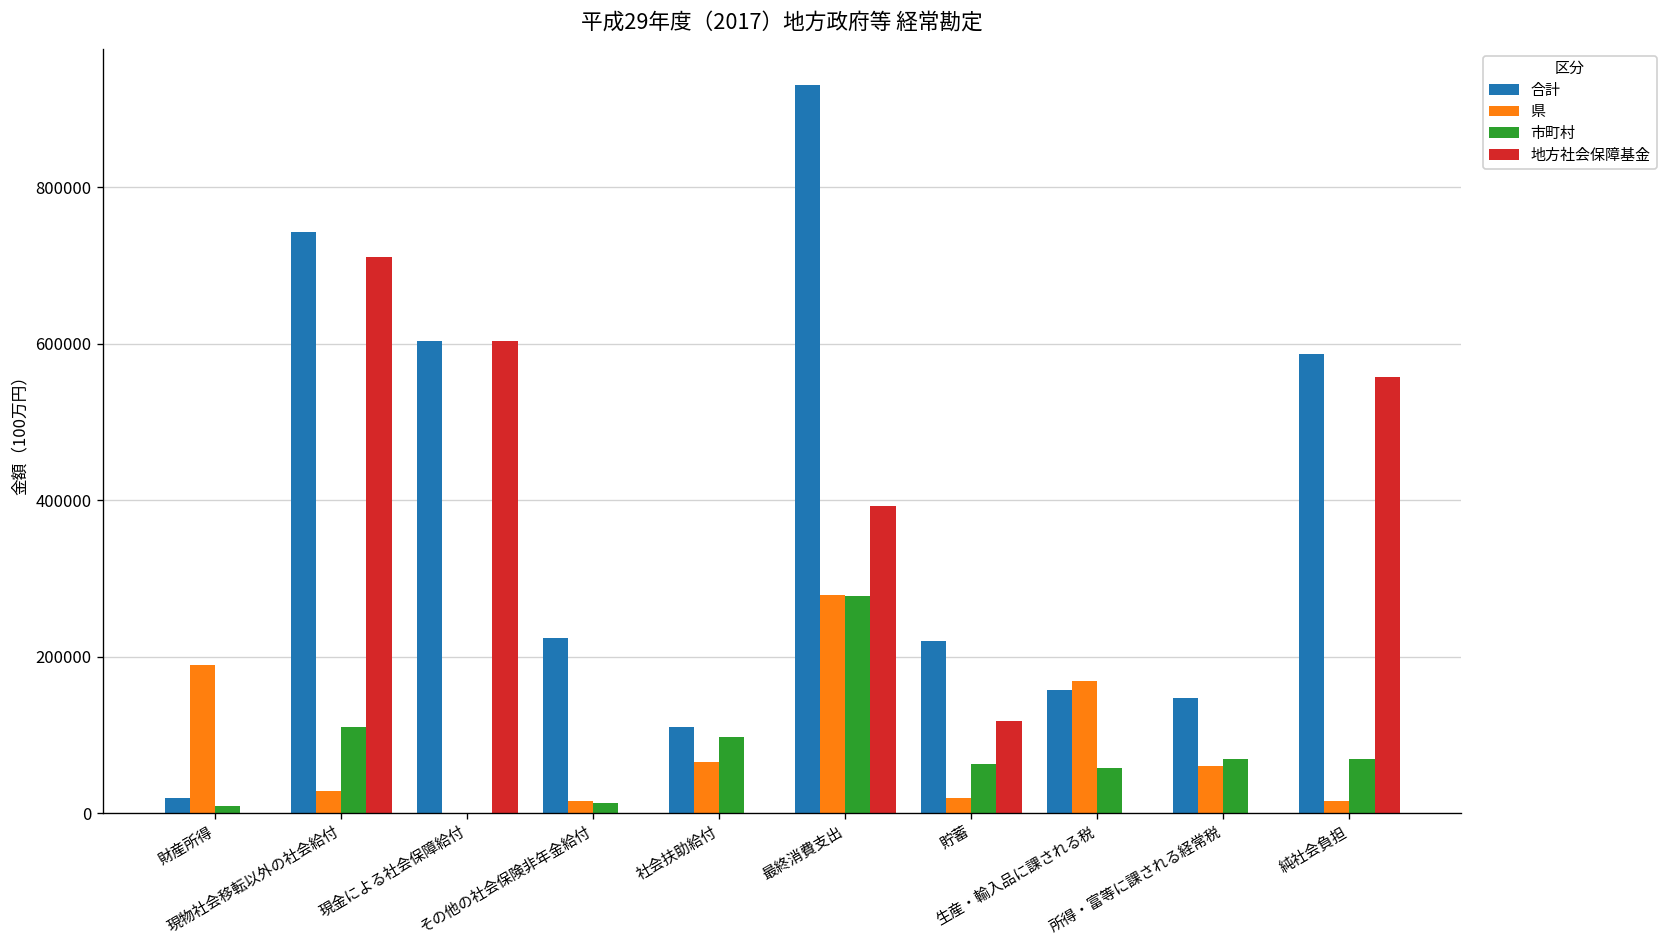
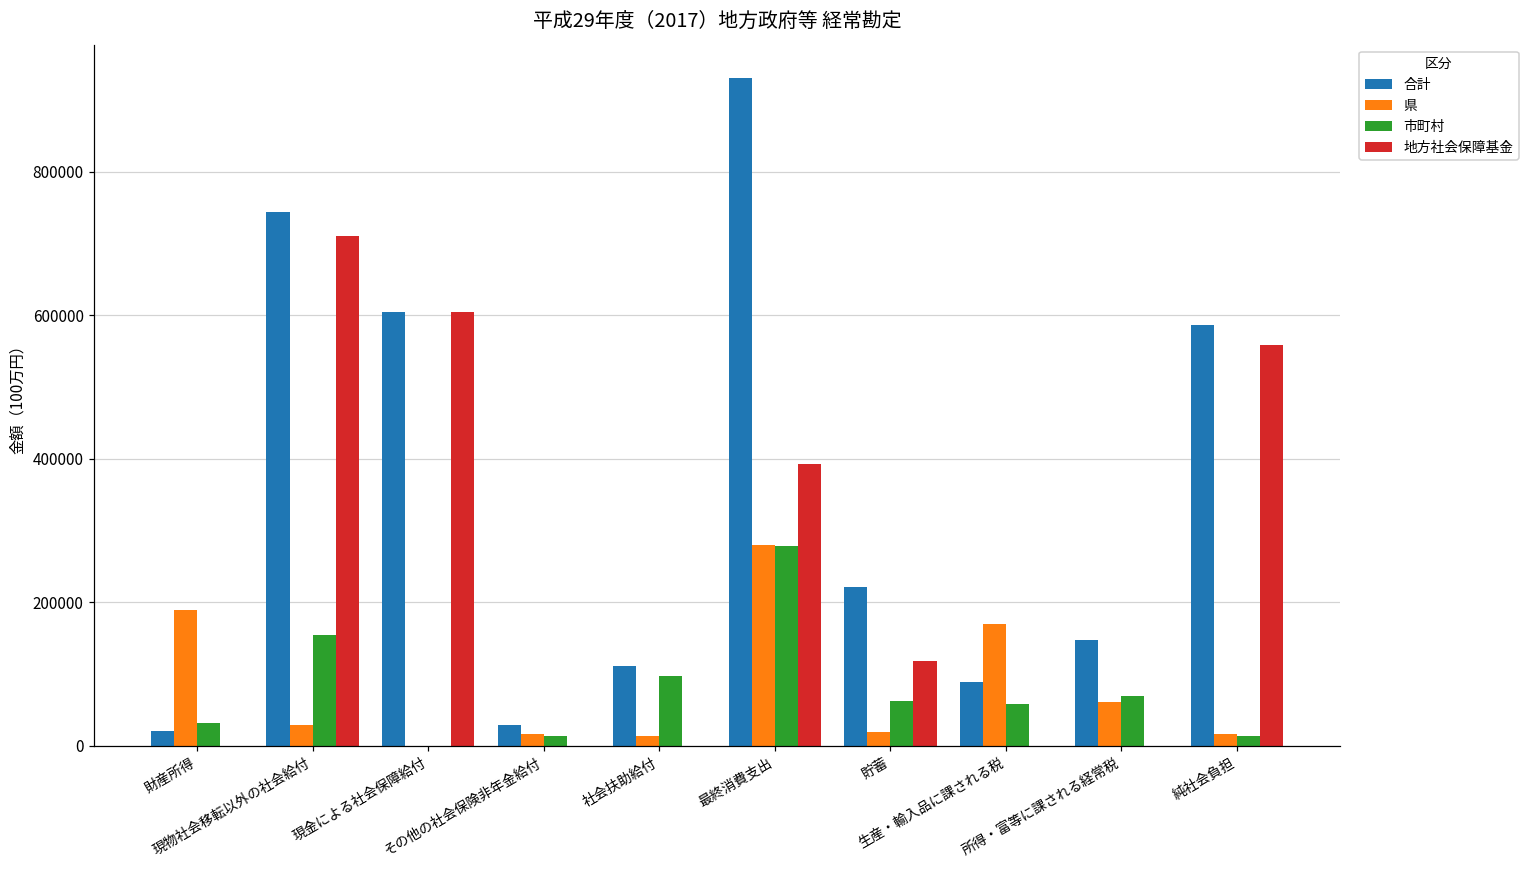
  {
    "合計": {
      "財産所得": 20000,
      "現物社会移転以外の社会給付": 740000,
      "現金による社会保障給付": 600000,
-     "その他の社会保険非年金給付": 220000,
+     "その他の社会保険非年金給付": 30000,
      "社会扶助給付": 110000,
      "最終消費支出": 930000,
      "貯蓄": 220000,
-     "生産・輸入品に課される税": 160000,
+     "生産・輸入品に課される税": 90000,
      "所得・富等に課される経常税": 150000,
      "純社会負担": 590000
    },
    "県": {
      "財産所得": 190000,
      "現物社会移転以外の社会給付": 30000,
      "現金による社会保障給付": 0,
      "その他の社会保険非年金給付": 20000,
-     "社会扶助給付": 70000,
+     "社会扶助給付": 10000,
      "最終消費支出": 280000,
      "貯蓄": 20000,
      "生産・輸入品に課される税": 170000,
      "所得・富等に課される経常税": 60000,
      "純社会負担": 20000
    },
    "市町村": {
-     "財産所得": 10000,
-     "現物社会移転以外の社会給付": 110000,
+     "財産所得": 30000,
+     "現物社会移転以外の社会給付": 150000,
      "現金による社会保障給付": 0,
      "その他の社会保険非年金給付": 10000,
      "社会扶助給付": 100000,
      "最終消費支出": 280000,
      "貯蓄": 60000,
      "生産・輸入品に課される税": 60000,
      "所得・富等に課される経常税": 70000,
-     "純社会負担": 70000
+     "純社会負担": 10000
    },
    "地方社会保障基金": {
      "現物社会移転以外の社会給付": 710000,
      "現金による社会保障給付": 600000,
      "社会扶助給付": 0,
      "最終消費支出": 390000,
      "貯蓄": 120000,
      "生産・輸入品に課される税": 0,
      "所得・富等に課される経常税": 0,
      "純社会負担": 560000
    }
  }
